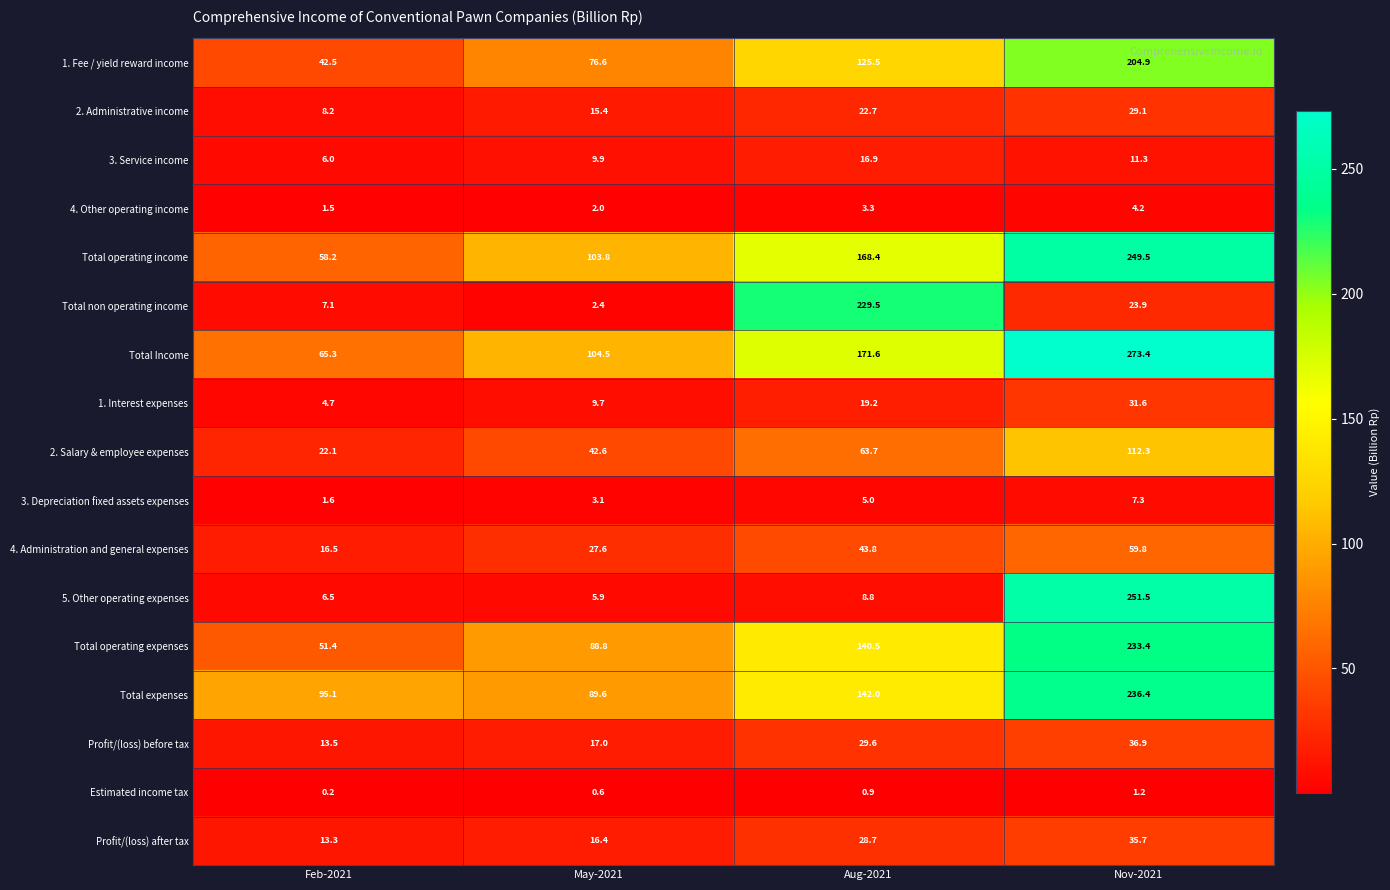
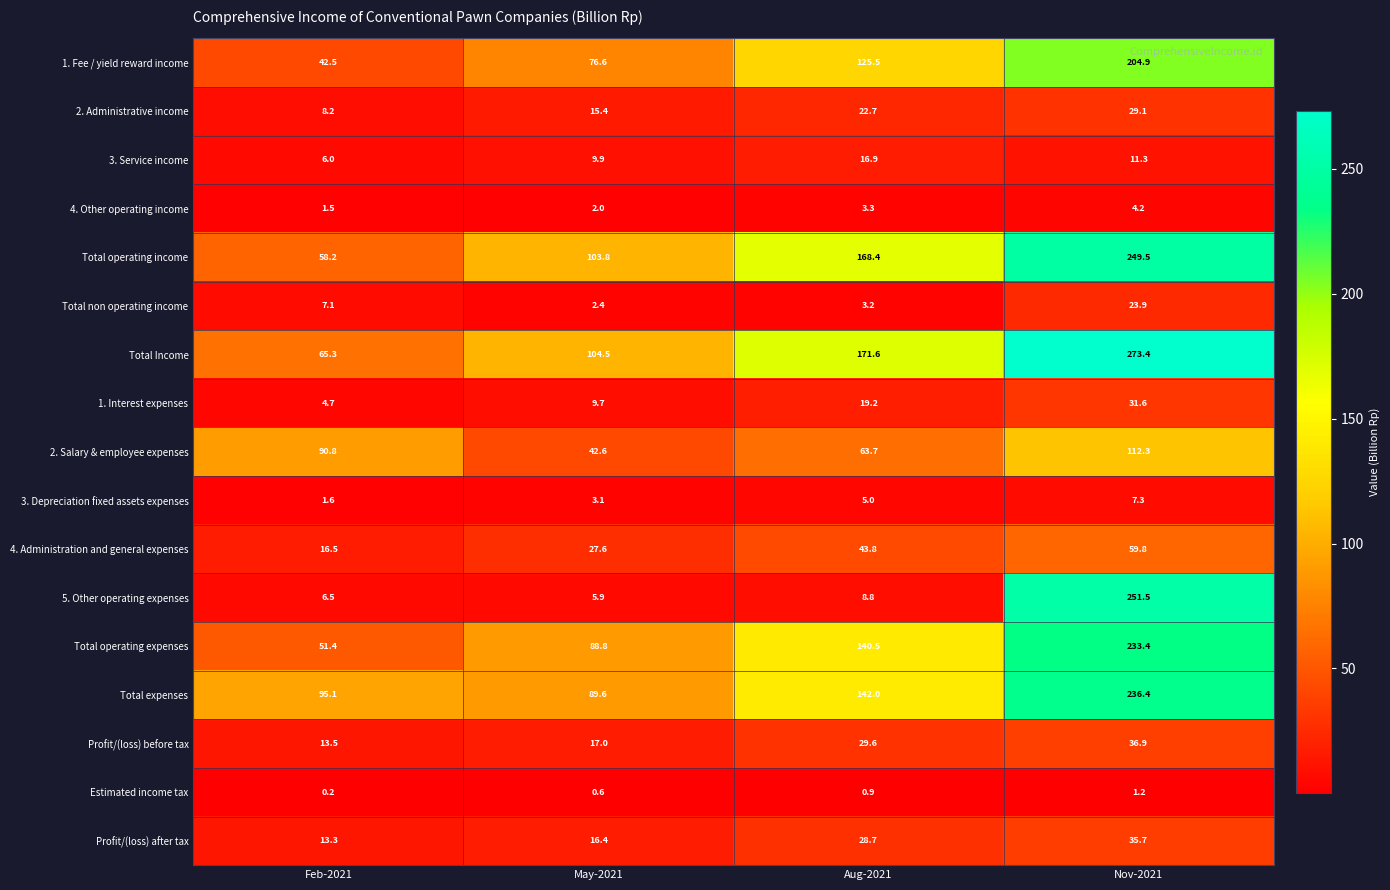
  {
    "1. Fee / yield reward income": {
      "Feb-2021": 42.5,
      "May-2021": 76.6,
      "Aug-2021": 125.5
    },
    "2. Administrative income": {
      "Feb-2021": 8.2,
      "May-2021": 15.4,
      "Aug-2021": 22.7,
      "Nov-2021": 29.1
    },
    "3. Service income": {
      "Feb-2021": 6.0,
      "May-2021": 9.9,
      "Aug-2021": 16.9,
      "Nov-2021": 11.3
    },
    "4. Other operating income": {
      "Feb-2021": 1.5,
      "May-2021": 2.0,
      "Aug-2021": 3.3,
      "Nov-2021": 4.2
    },
    "Total operating income": {
      "Feb-2021": 58.2,
      "May-2021": 103.8,
      "Aug-2021": 168.4,
      "Nov-2021": 249.5
    },
    "Total non operating income": {
      "Feb-2021": 7.1,
      "May-2021": 2.4,
-     "Aug-2021": 229.5,
+     "Aug-2021": 3.2,
      "Nov-2021": 23.9
    },
    "Total Income": {
      "Feb-2021": 65.3,
      "May-2021": 104.5,
      "Aug-2021": 171.6,
      "Nov-2021": 273.4
    },
    "1. Interest expenses": {
      "Feb-2021": 4.7,
      "May-2021": 9.7,
      "Aug-2021": 19.2,
      "Nov-2021": 31.6
    },
    "2. Salary & employee expenses": {
-     "Feb-2021": 22.1,
+     "Feb-2021": 90.8,
      "May-2021": 42.6,
      "Aug-2021": 63.7,
      "Nov-2021": 112.3
    },
    "3. Depreciation fixed assets expenses": {
      "Feb-2021": 1.6,
      "May-2021": 3.1,
      "Aug-2021": 5.0,
      "Nov-2021": 7.3
    },
    "4. Administration and general expenses": {
      "Feb-2021": 16.5,
      "May-2021": 27.6,
      "Aug-2021": 43.8,
      "Nov-2021": 59.8
    },
    "5. Other operating expenses": {
      "Feb-2021": 6.5,
      "May-2021": 5.9,
      "Aug-2021": 8.8,
      "Nov-2021": 251.5
    },
    "Total operating expenses": {
      "Feb-2021": 51.4,
      "May-2021": 88.8,
      "Aug-2021": 140.5,
      "Nov-2021": 233.4
    },
    "Total expenses": {
      "Feb-2021": 95.1,
      "May-2021": 89.6,
      "Aug-2021": 142.0,
      "Nov-2021": 236.4
    },
    "Profit/(loss) before tax": {
      "Feb-2021": 13.5,
      "May-2021": 17.0,
      "Aug-2021": 29.6,
      "Nov-2021": 36.9
    },
    "Estimated income tax": {
      "Feb-2021": 0.2,
      "May-2021": 0.6,
      "Aug-2021": 0.9,
      "Nov-2021": 1.2
    },
    "Profit/(loss) after tax": {
      "Feb-2021": 13.3,
      "May-2021": 16.4,
      "Aug-2021": 28.7,
      "Nov-2021": 35.7
    }
  }
